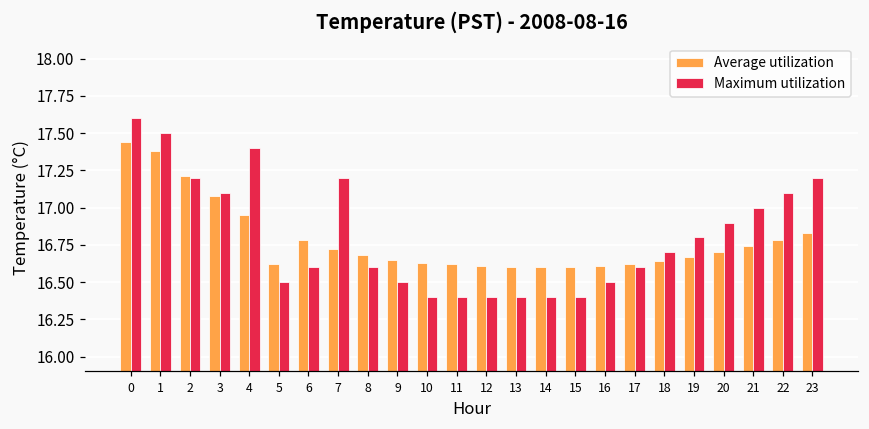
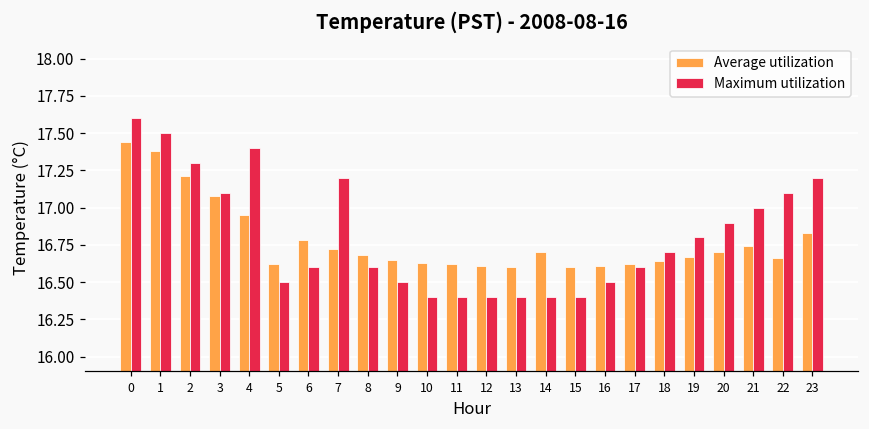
  {
    "Average utilization": {
      "0": 17.44,
      "1": 17.38,
      "2": 17.21,
      "3": 17.08,
      "4": 16.95,
      "5": 16.62,
      "6": 16.78,
      "7": 16.72,
      "8": 16.68,
      "9": 16.65,
      "10": 16.63,
      "11": 16.62,
      "12": 16.61,
      "13": 16.60,
-     "14": 16.6,
+     "14": 16.7,
      "15": 16.60,
      "16": 16.61,
      "17": 16.62,
      "18": 16.64,
      "19": 16.67,
      "20": 16.70,
      "21": 16.74,
-     "22": 16.78,
+     "22": 16.66,
      "23": 16.83
    },
    "Maximum utilization": {
      "0": 17.6,
      "1": 17.5,
-     "2": 17.2,
+     "2": 17.3,
      "3": 17.1,
      "4": 17.4,
      "5": 16.5,
      "6": 16.6,
      "7": 17.2,
      "8": 16.6,
      "9": 16.5,
      "10": 16.4,
      "11": 16.4,
      "12": 16.4,
      "13": 16.4,
      "14": 16.4,
      "15": 16.4,
      "16": 16.5,
      "17": 16.6,
      "18": 16.7,
      "19": 16.8,
      "20": 16.9,
      "21": 17.0,
      "22": 17.1,
      "23": 17.2
    }
  }
